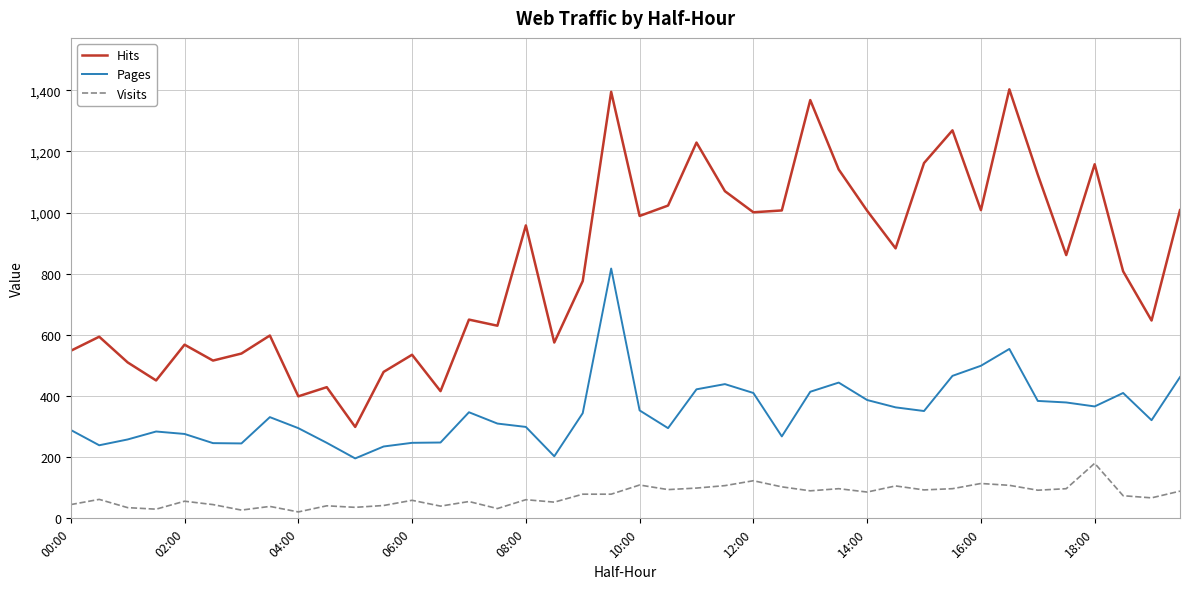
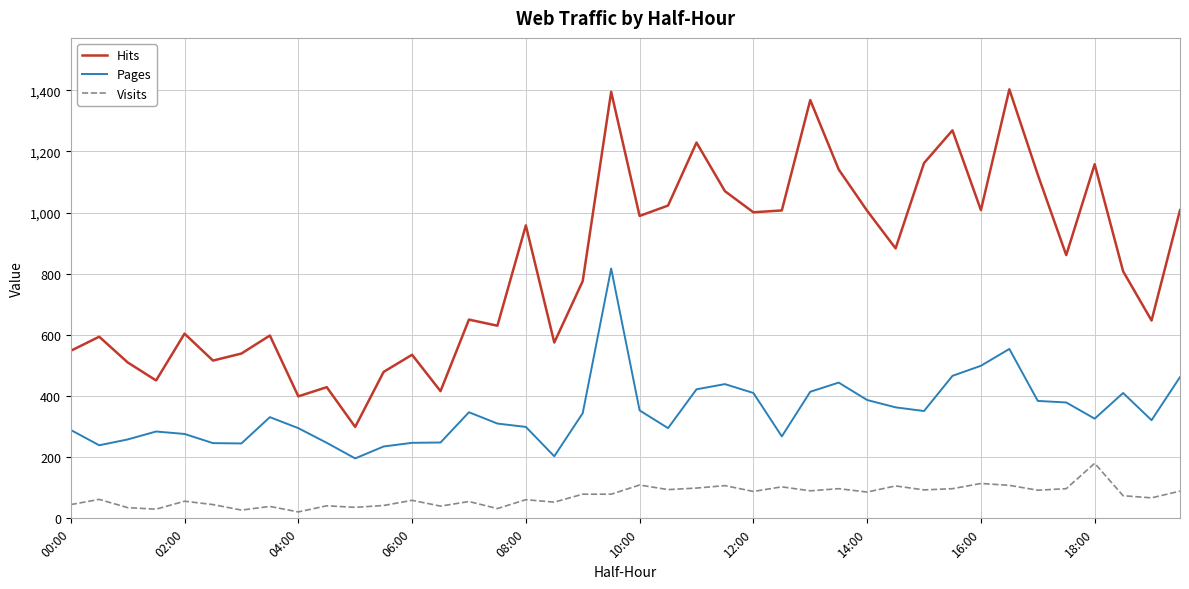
  {
    "Hits": {
      "00:00": "550",
-     "02:00": "570",
+     "02:00": "600",
      "04:00": "400",
      "06:00": "540",
      "08:00": "960",
      "10:00": "990",
      "12:00": "1,000",
      "14:00": "1,010",
      "16:00": "1,010",
      "18:00": "1,160"
    },
    "Pages": {
      "00:00": "290",
      "02:00": "280",
      "04:00": "300",
      "06:00": "250",
      "08:00": "300",
      "10:00": "350",
      "12:00": "410",
      "14:00": "390",
      "16:00": "500",
-     "18:00": "370"
+     "18:00": "330"
    },
    "Visits": {
      "00:00": "50",
      "02:00": "60",
      "04:00": "20",
      "06:00": "60",
      "08:00": "60",
      "10:00": "110",
-     "12:00": "120",
+     "12:00": "90",
      "14:00": "90",
      "16:00": "110",
      "18:00": "180"
    }
  }
